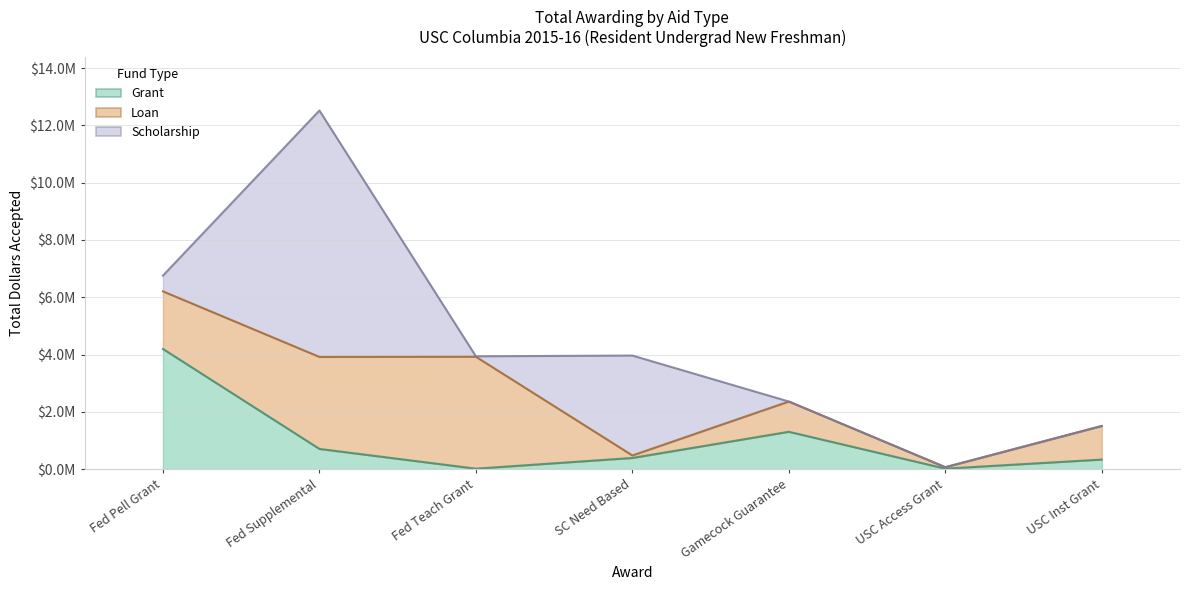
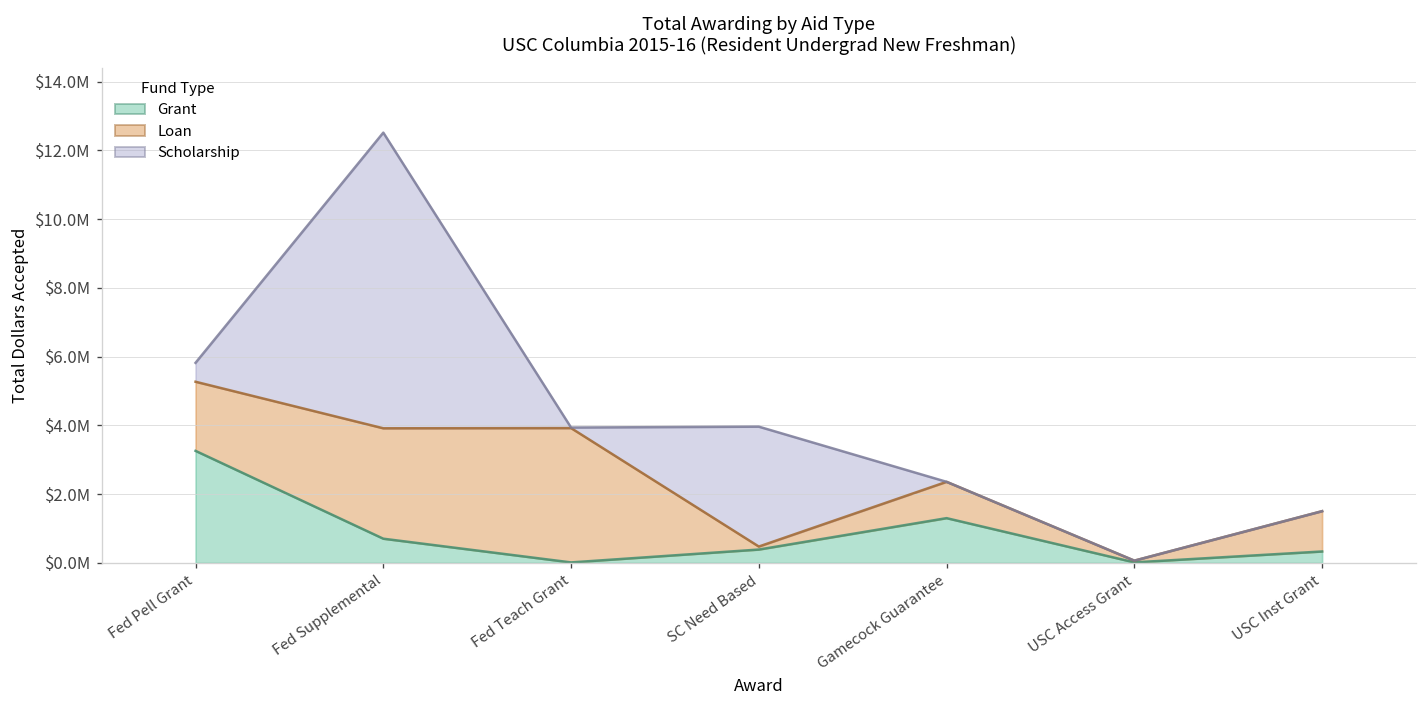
  {
    "Grant": {
-     "Fed Pell Grant": "$4200000",
+     "Fed Pell Grant": "$3300000",
      "Fed Supplemental": "$700000",
      "Fed Teach Grant": "$0",
      "Gamecock Guarantee": "$1300000",
      "USC Inst Grant": "$300000"
    },
    "Loan": {
      "Fed Pell Grant": "$2000000",
      "Fed Supplemental": "$3200000"
    },
    "Scholarship": {
      "Fed Pell Grant": "$600000",
      "Fed Supplemental": "$8600000",
      "SC Need Based": "$3500000"
    }
  }
